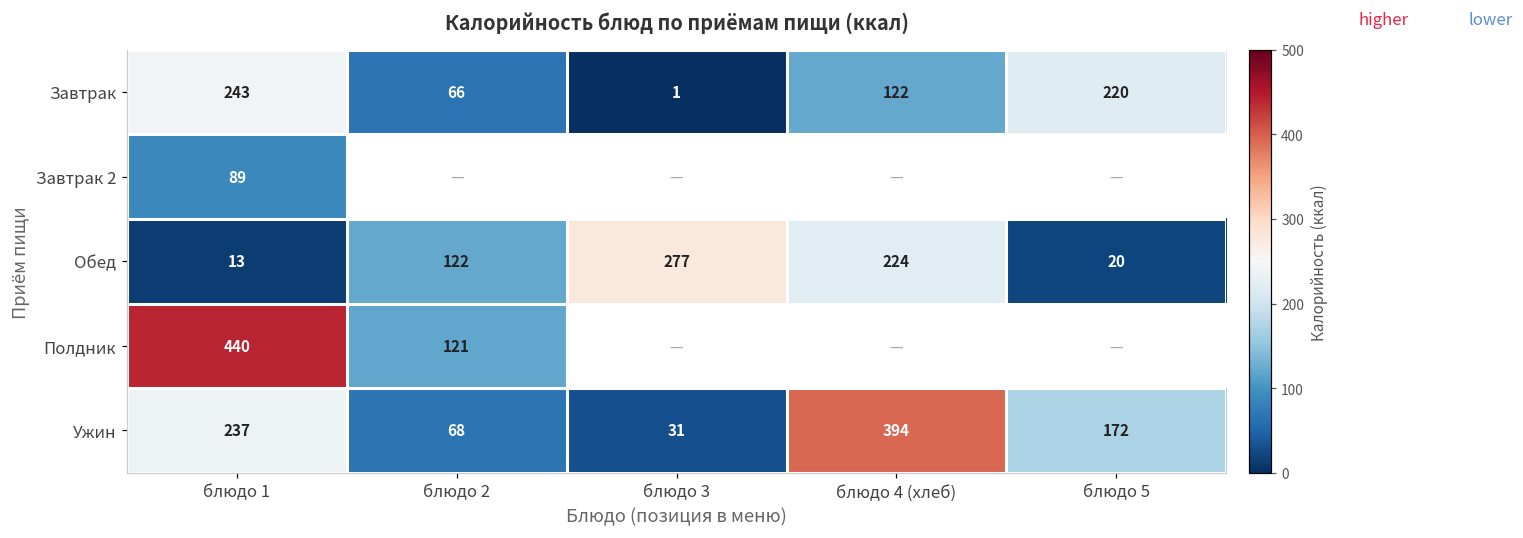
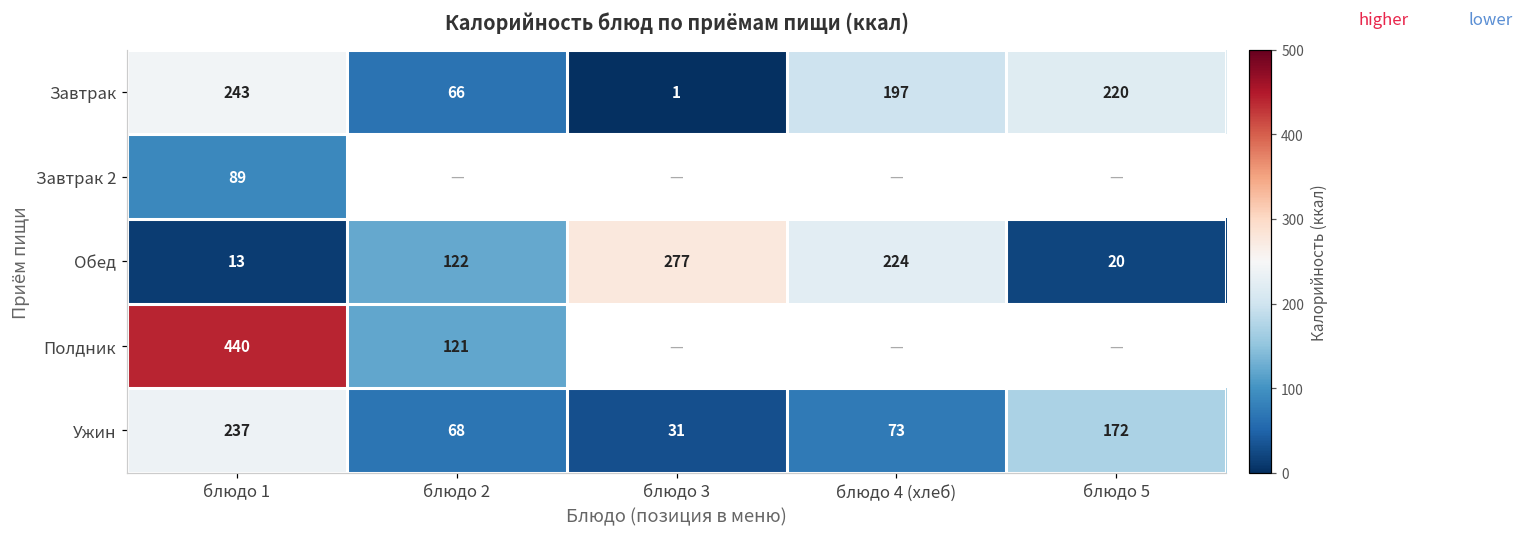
  {
    "Завтрак": {
      "блюдо 1": 243,
      "блюдо 2": 66,
      "блюдо 3": 1,
-     "блюдо 4 (хлеб)": 122,
+     "блюдо 4 (хлеб)": 197,
      "блюдо 5": 220
    },
    "Завтрак 2": {
      "блюдо 1": 89
    },
    "Обед": {
      "блюдо 1": 13,
      "блюдо 2": 122,
      "блюдо 3": 277,
      "блюдо 4 (хлеб)": 224,
      "блюдо 5": 20
    },
    "Полдник": {
      "блюдо 1": 440,
      "блюдо 2": 121
    },
    "Ужин": {
      "блюдо 1": 237,
      "блюдо 2": 68,
      "блюдо 3": 31,
-     "блюдо 4 (хлеб)": 394,
+     "блюдо 4 (хлеб)": 73,
      "блюдо 5": 172
    }
  }
